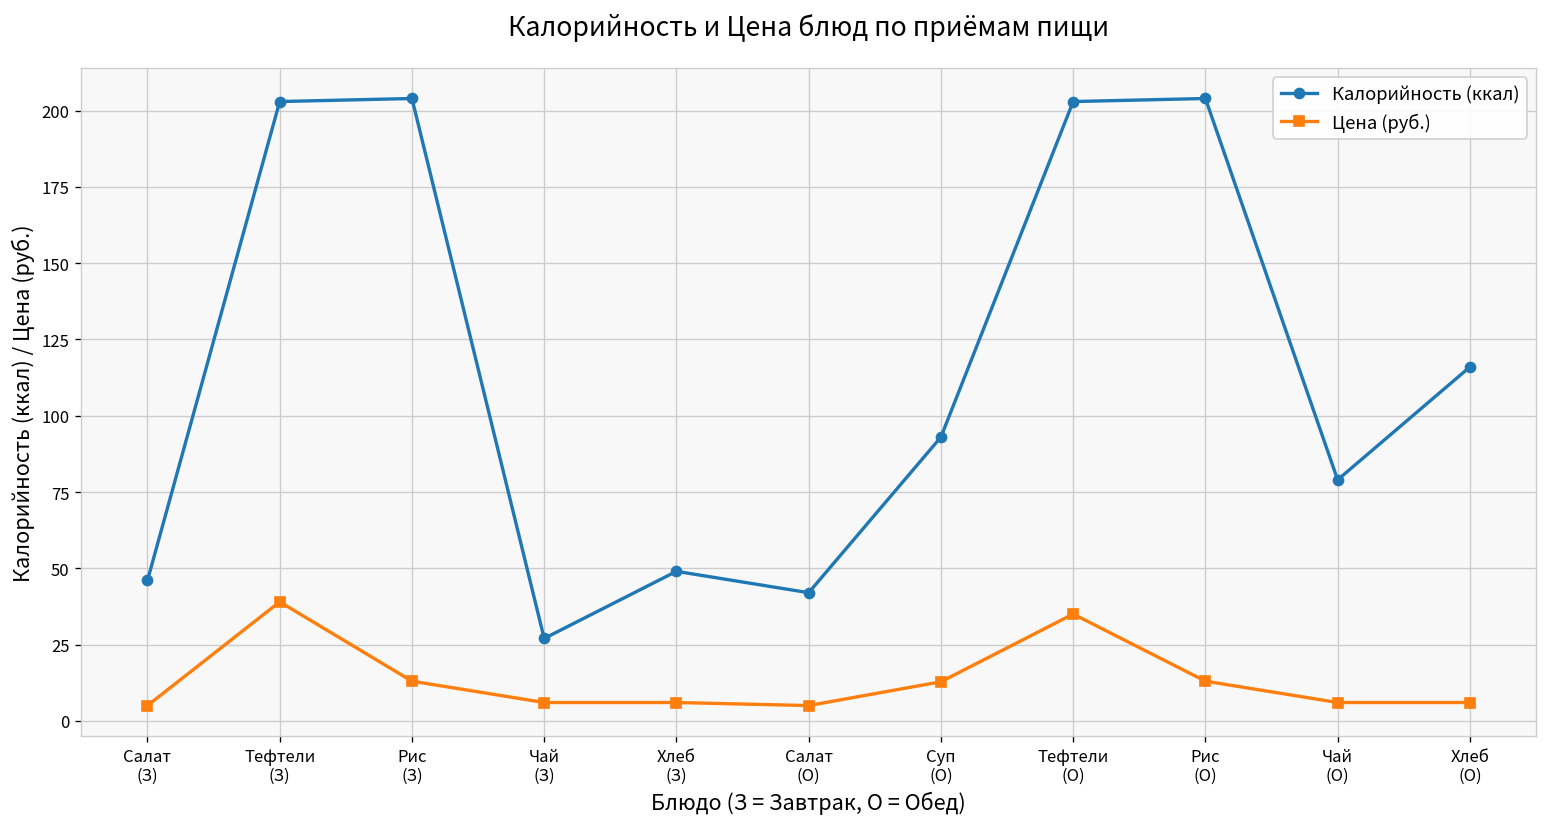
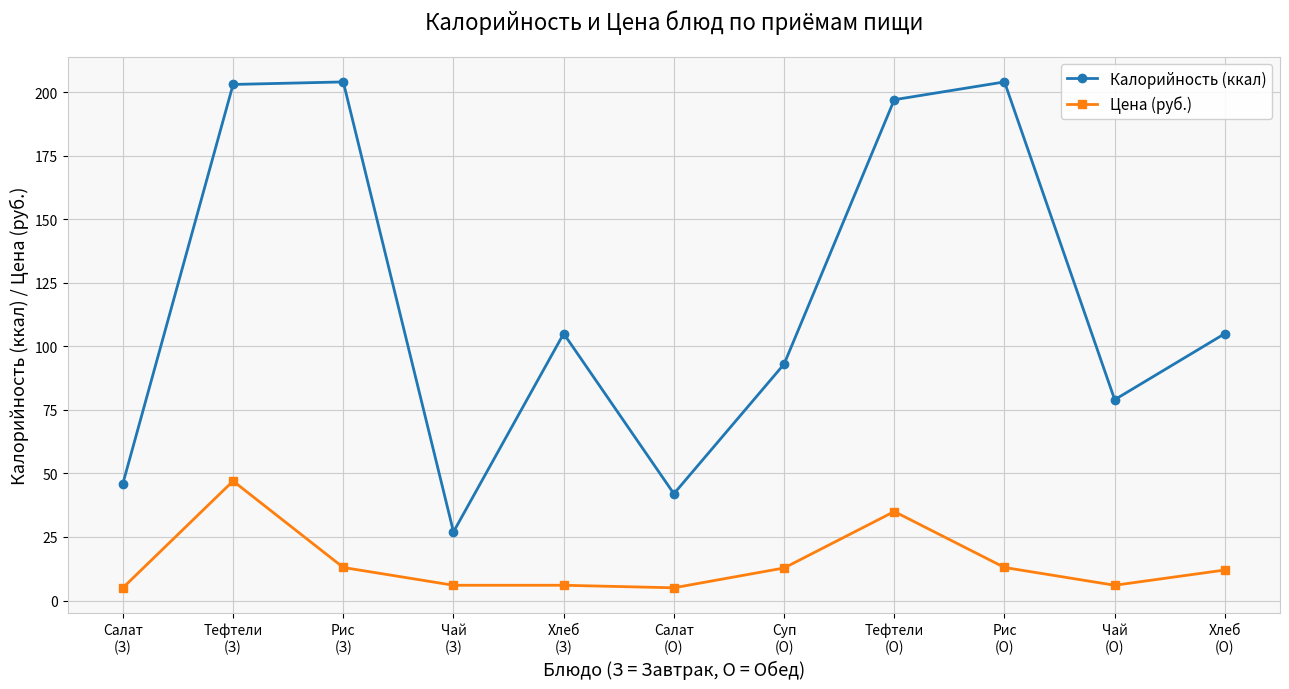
  {
    "Калорийность (ккал)": {
      "Салат (З)": 46,
      "Тефтели (З)": 203,
      "Рис (З)": 204,
      "Чай (З)": 27,
-     "Хлеб (З)": 49,
+     "Хлеб (З)": 105,
      "Салат (О)": 42,
      "Суп (О)": 93,
-     "Тефтели (О)": 203,
+     "Тефтели (О)": 197,
      "Рис (О)": 204,
      "Чай (О)": 79,
-     "Хлеб (О)": 116
+     "Хлеб (О)": 105
    },
    "Цена (руб.)": {
      "Салат (З)": 5,
-     "Тефтели (З)": 39,
+     "Тефтели (З)": 47,
      "Рис (З)": 13,
      "Чай (З)": 6,
      "Хлеб (З)": 6,
      "Салат (О)": 5,
      "Суп (О)": 13,
      "Тефтели (О)": 35,
      "Рис (О)": 13,
      "Чай (О)": 6,
-     "Хлеб (О)": 6
+     "Хлеб (О)": 12
    }
  }
